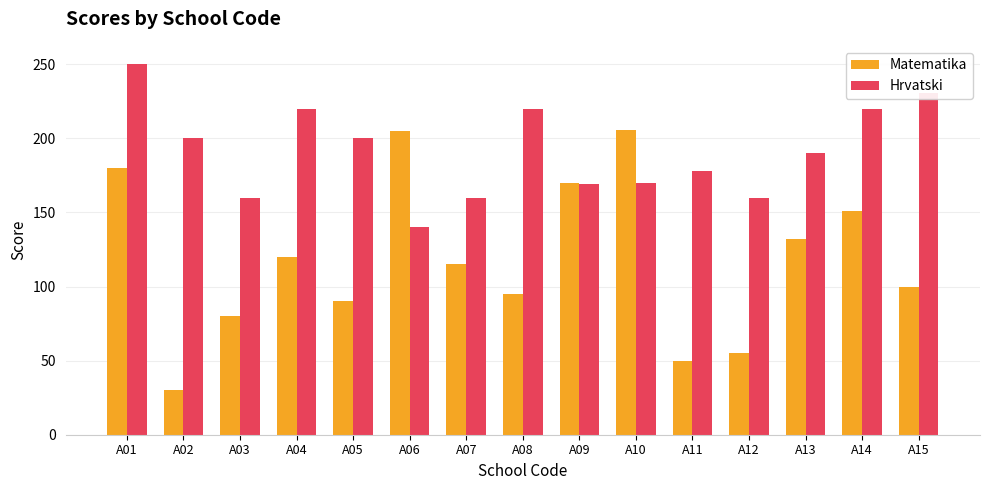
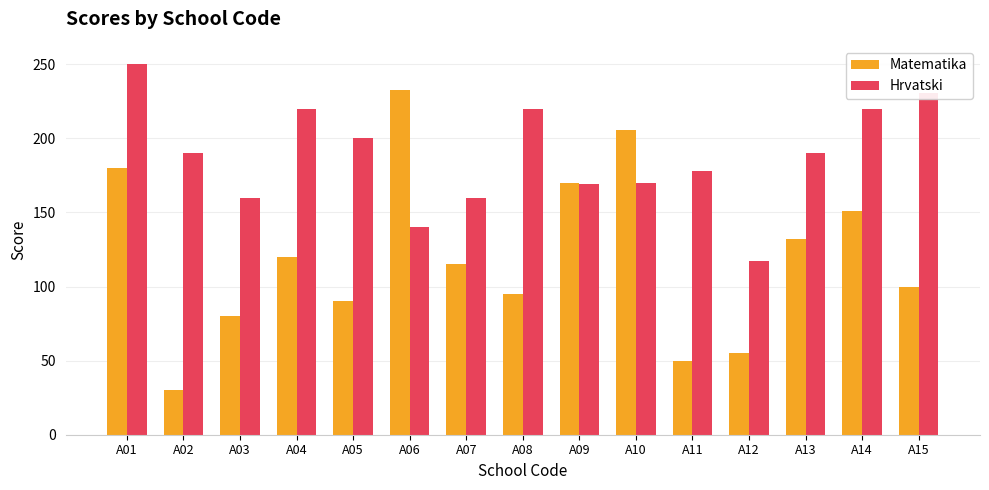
  {
    "Matematika": {
      "A01": 180,
      "A02": 30,
      "A03": 80,
      "A04": 120,
      "A05": 90,
-     "A06": 205,
+     "A06": 233,
      "A07": 115,
      "A08": 95,
      "A09": 170,
      "A10": 206,
      "A11": 50,
      "A12": 55,
      "A13": 132,
      "A14": 151,
      "A15": 100
    },
    "Hrvatski": {
      "A01": 250,
-     "A02": 200,
+     "A02": 190,
      "A03": 160,
      "A04": 220,
      "A05": 200,
      "A06": 140,
      "A07": 160,
      "A08": 220,
      "A09": 169,
      "A10": 170,
      "A11": 178,
-     "A12": 160,
+     "A12": 117,
      "A13": 190,
      "A14": 220
    }
  }
